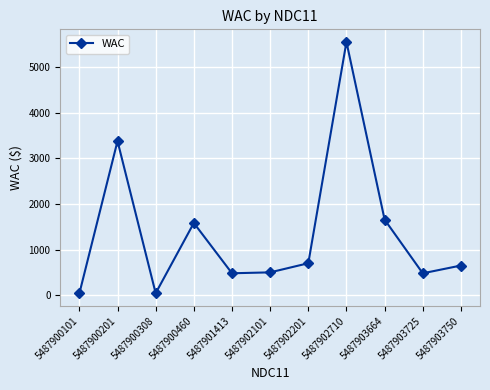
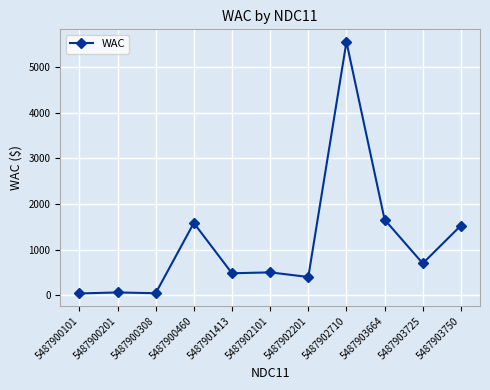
  {
    "5487900101": 0,
-   "5487900201": 3400,
+   "5487900201": 100,
    "5487900308": 0,
    "5487900460": 1600,
    "5487901413": 500,
    "5487902101": 500,
-   "5487902201": 700,
+   "5487902201": 400,
    "5487902710": 5600,
    "5487903664": 1700,
-   "5487903725": 500,
-   "5487903750": 700
+   "5487903725": 700,
+   "5487903750": 1500
  }
